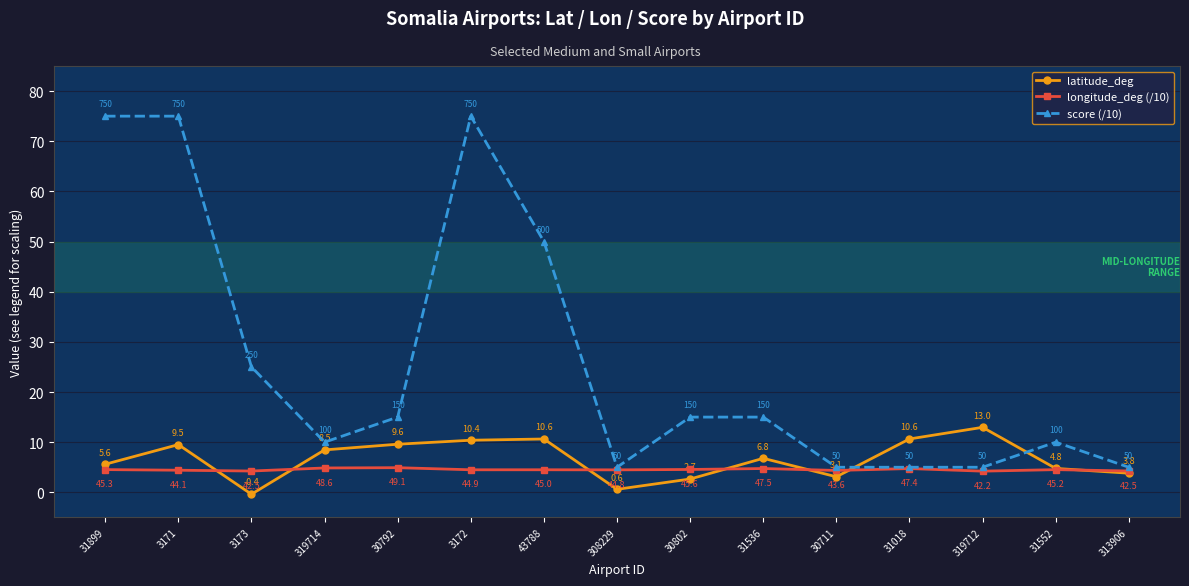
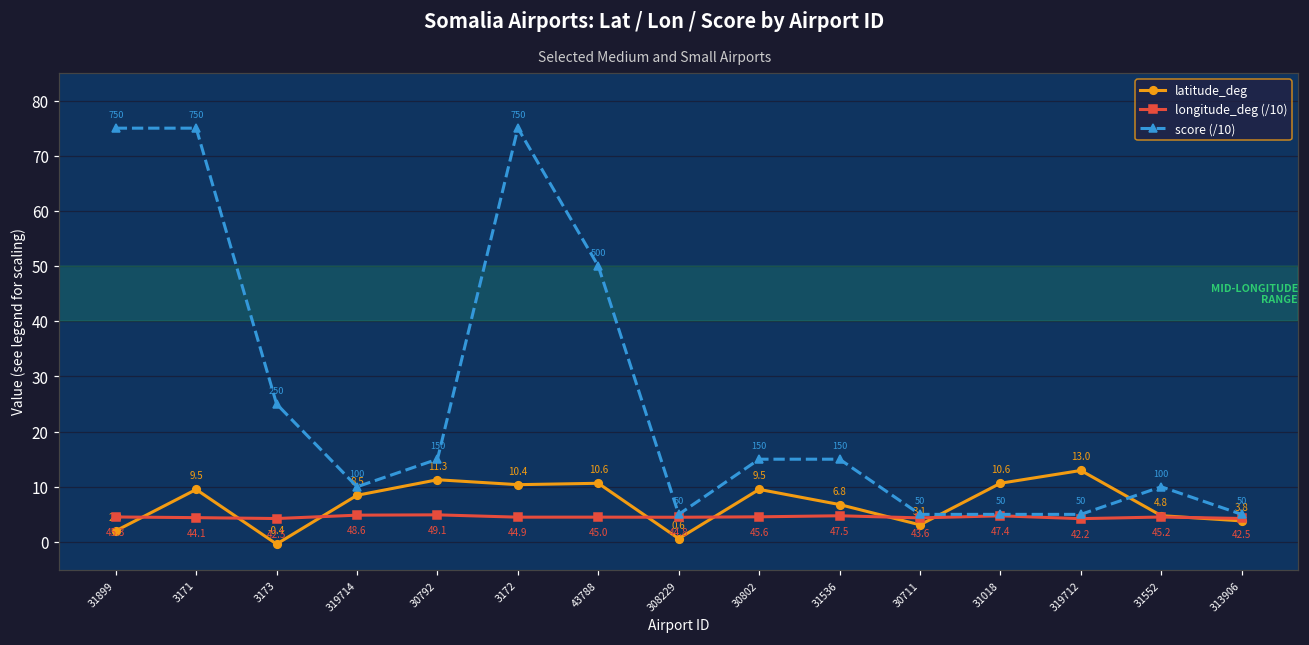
  {
    "latitude_deg": {
-     "31899": 5.6,
+     "31899": 2.0,
      "3171": 9.5,
-     "30792": 9.6,
+     "30792": 11.3,
      "3172": 10.4,
      "43788": 10.6,
-     "30802": 2.7,
+     "30802": 9.5,
      "31536": 6.8,
      "31018": 10.6,
      "319712": 13.0
    },
    "longitude_deg (/10)": {
      "30711": 4
    }
  }
